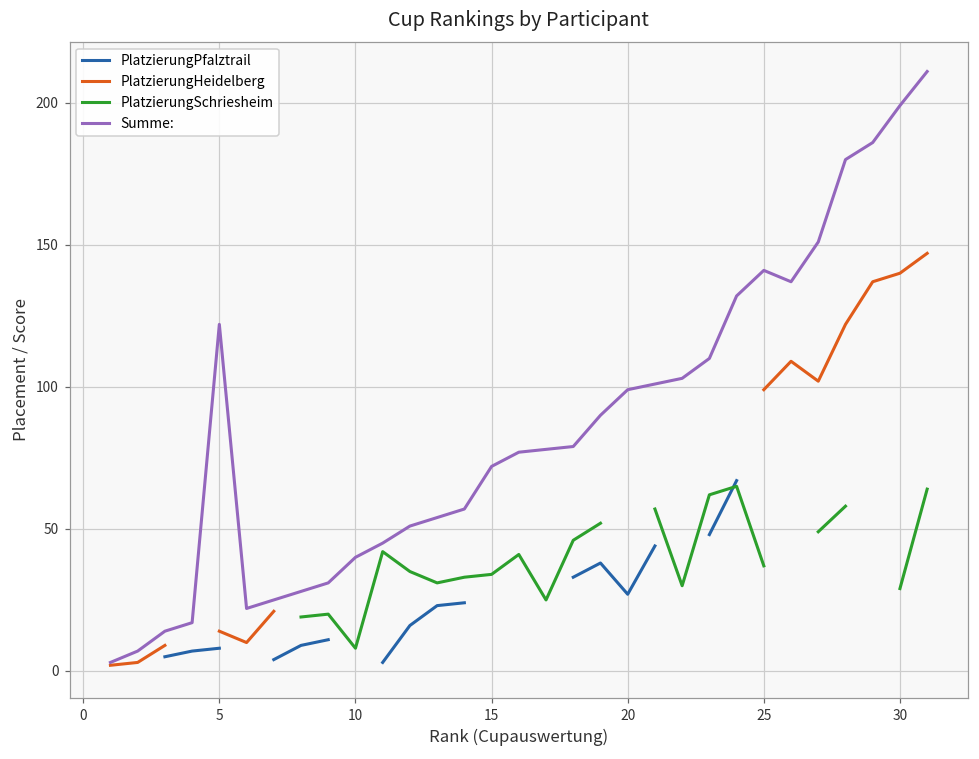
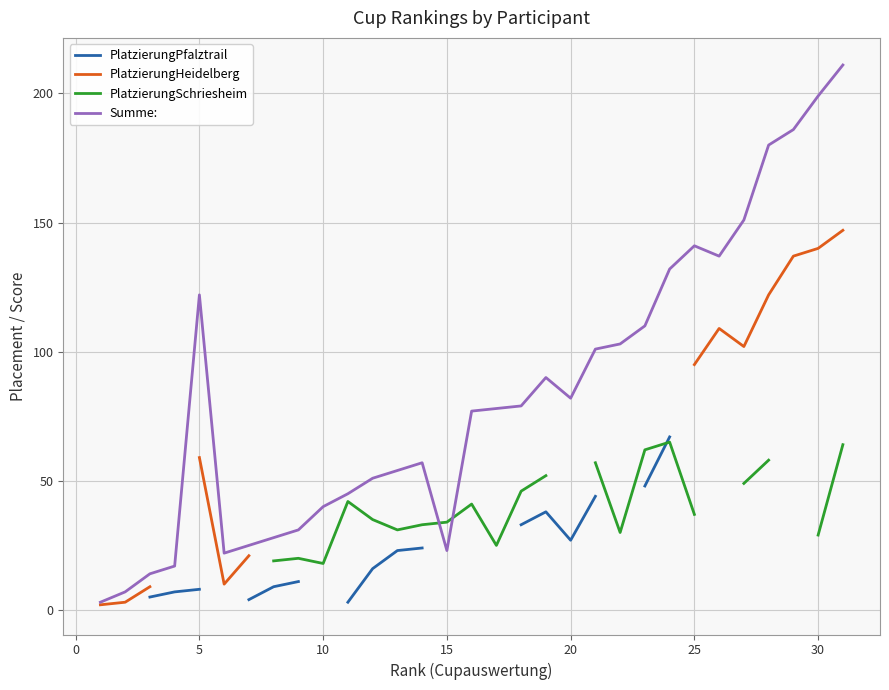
  {
    "PlatzierungPfalztrail": {
      "5": 8,
      "20": 27
    },
    "PlatzierungHeidelberg": {
-     "5": 14,
+     "5": 59,
      "10": 144,
      "15": 46,
      "20": 39,
-     "25": 99,
+     "25": 95,
      "30": 140
    },
    "PlatzierungSchriesheim": {
-     "10": 8,
+     "10": 18,
      "15": 34,
      "25": 37,
      "30": 29
    },
    "Summe:": {
      "5": 122,
      "10": 40,
-     "15": 72,
-     "20": 99,
+     "15": 23,
+     "20": 82,
      "25": 141,
      "30": 199
    }
  }
